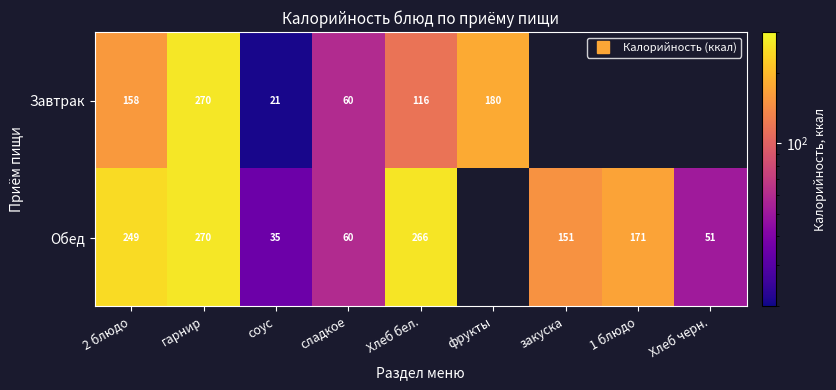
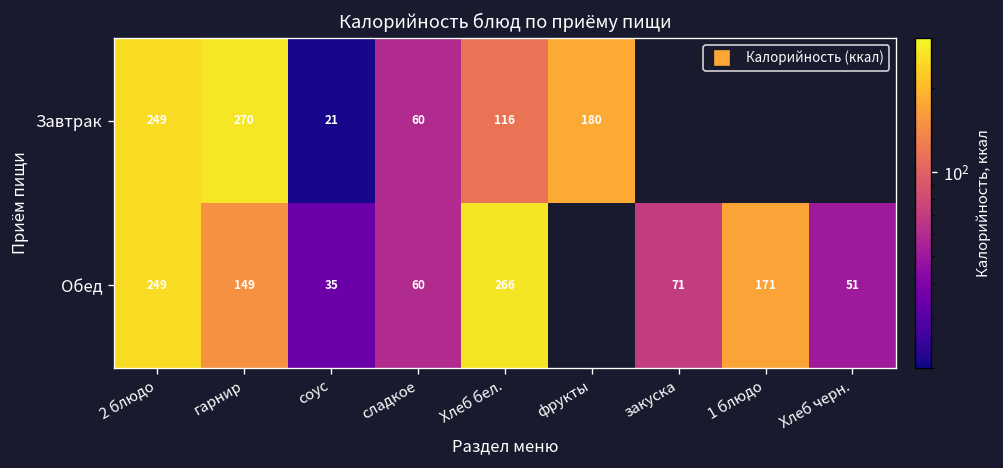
  {
    "Завтрак": {
-     "2 блюдо": 158,
+     "2 блюдо": 249,
      "гарнир": 270,
      "соус": 21,
      "сладкое": 60,
      "Хлеб бел.": 116,
      "фрукты": 180
    },
    "Обед": {
      "2 блюдо": 249,
-     "гарнир": 270,
+     "гарнир": 149,
      "соус": 35,
      "сладкое": 60,
      "Хлеб бел.": 266,
-     "закуска": 151,
+     "закуска": 71,
      "1 блюдо": 171,
      "Хлеб черн.": 51
    }
  }
